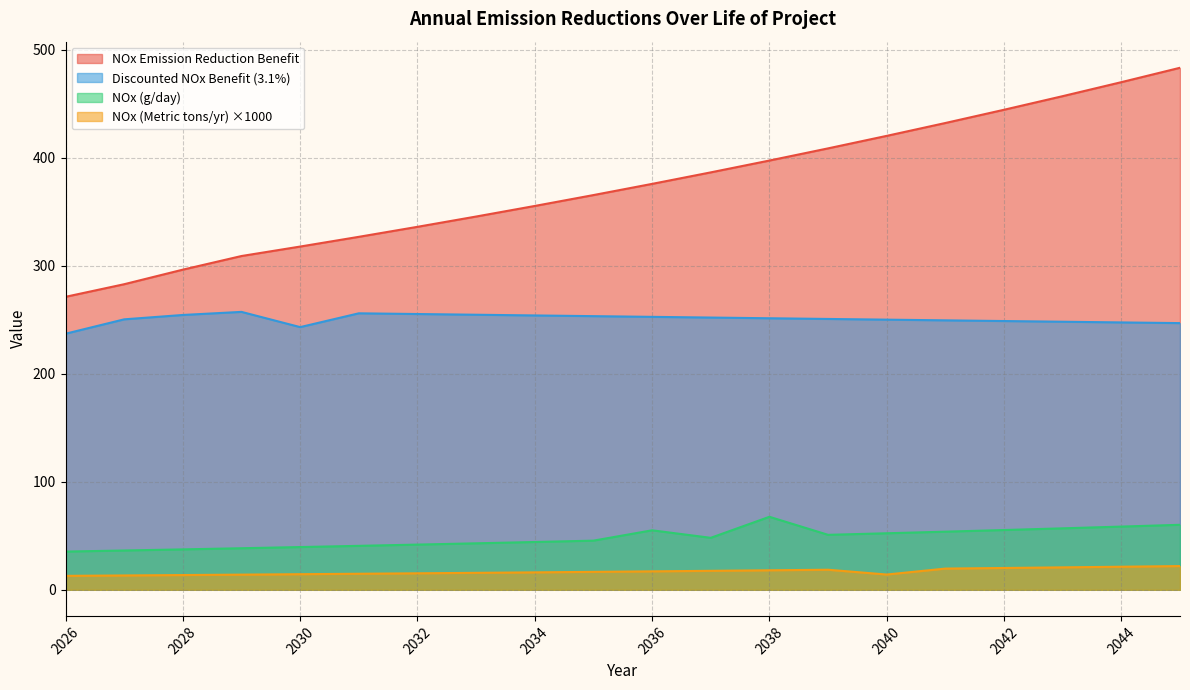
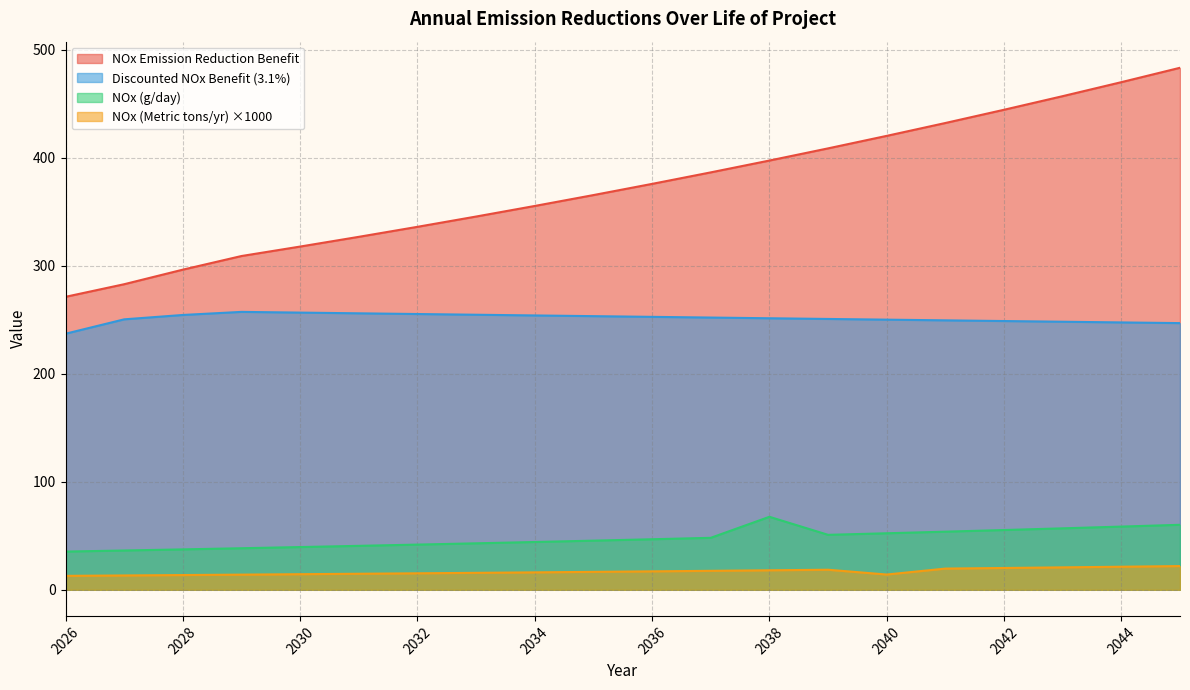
  {
    "NOx Emission Reduction Benefit": {
      "2026": 271,
      "2028": 296,
      "2030": 318,
      "2032": 336,
      "2034": 355,
      "2036": 376,
      "2038": 398,
      "2040": 420,
      "2042": 445,
      "2044": 470
    },
    "Discounted NOx Benefit (3.1%)": {
      "2026": 237,
      "2028": 255,
-     "2030": 243,
+     "2030": 257,
      "2032": 255,
      "2034": 254,
      "2036": 253,
      "2038": 251,
      "2040": 250,
      "2042": 249,
      "2044": 248
    },
    "NOx (g/day)": {
      "2026": 35,
      "2028": 37,
      "2030": 40,
      "2032": 42,
      "2034": 44,
-     "2036": 55,
+     "2036": 47,
      "2038": 68,
      "2040": 52,
      "2042": 55,
      "2044": 59
    },
    "NOx (Metric tons/yr) ×1000": {
      "2026": 13,
      "2028": 14,
      "2030": 14,
      "2032": 15,
      "2034": 16,
      "2036": 17,
      "2038": 18,
      "2040": 14,
      "2042": 20,
      "2044": 21
    }
  }
